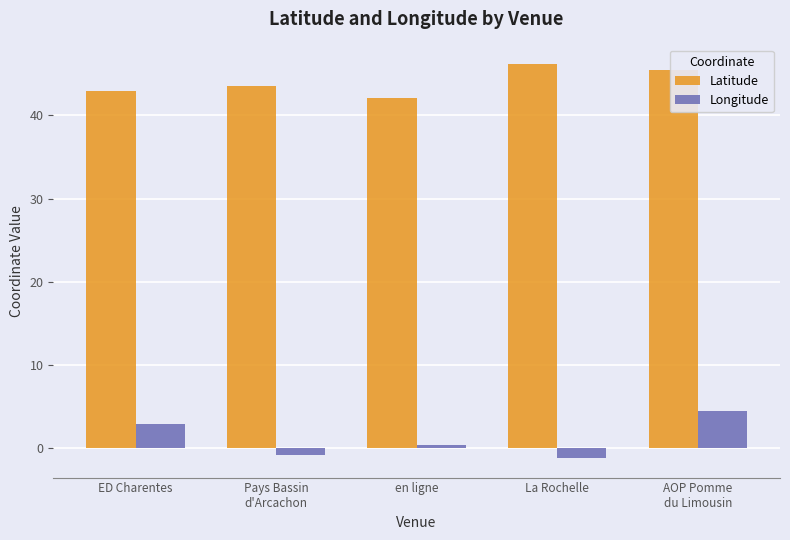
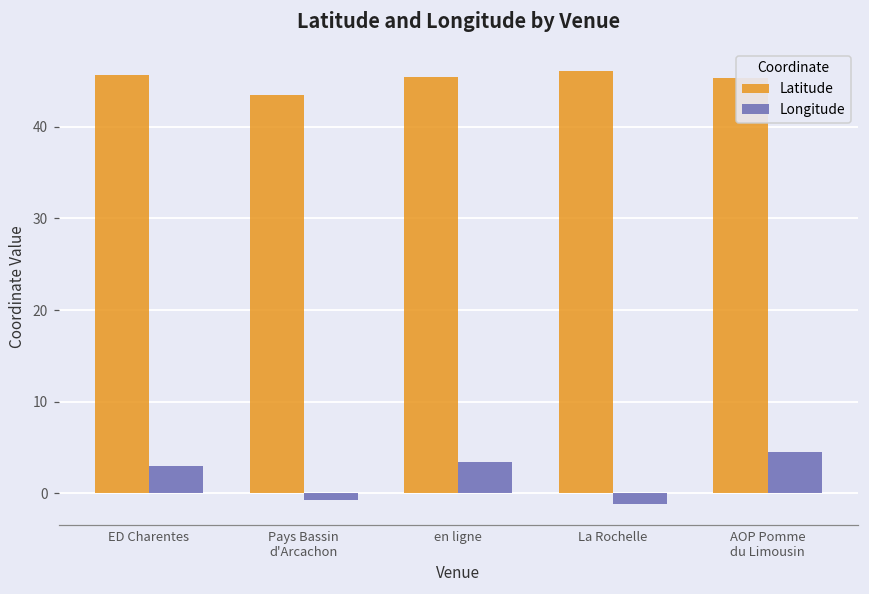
  {
    "Latitude": {
-     "ED Charentes": 43,
+     "ED Charentes": 46,
      "Pays Bassin d'Arcachon": 43,
-     "en ligne": 42,
+     "en ligne": 45,
      "La Rochelle": 46
    },
    "Longitude": {
      "ED Charentes": 3,
      "Pays Bassin d'Arcachon": -1,
-     "en ligne": 0,
+     "en ligne": 3,
      "La Rochelle": -1,
      "AOP Pomme du Limousin": 4
    }
  }
